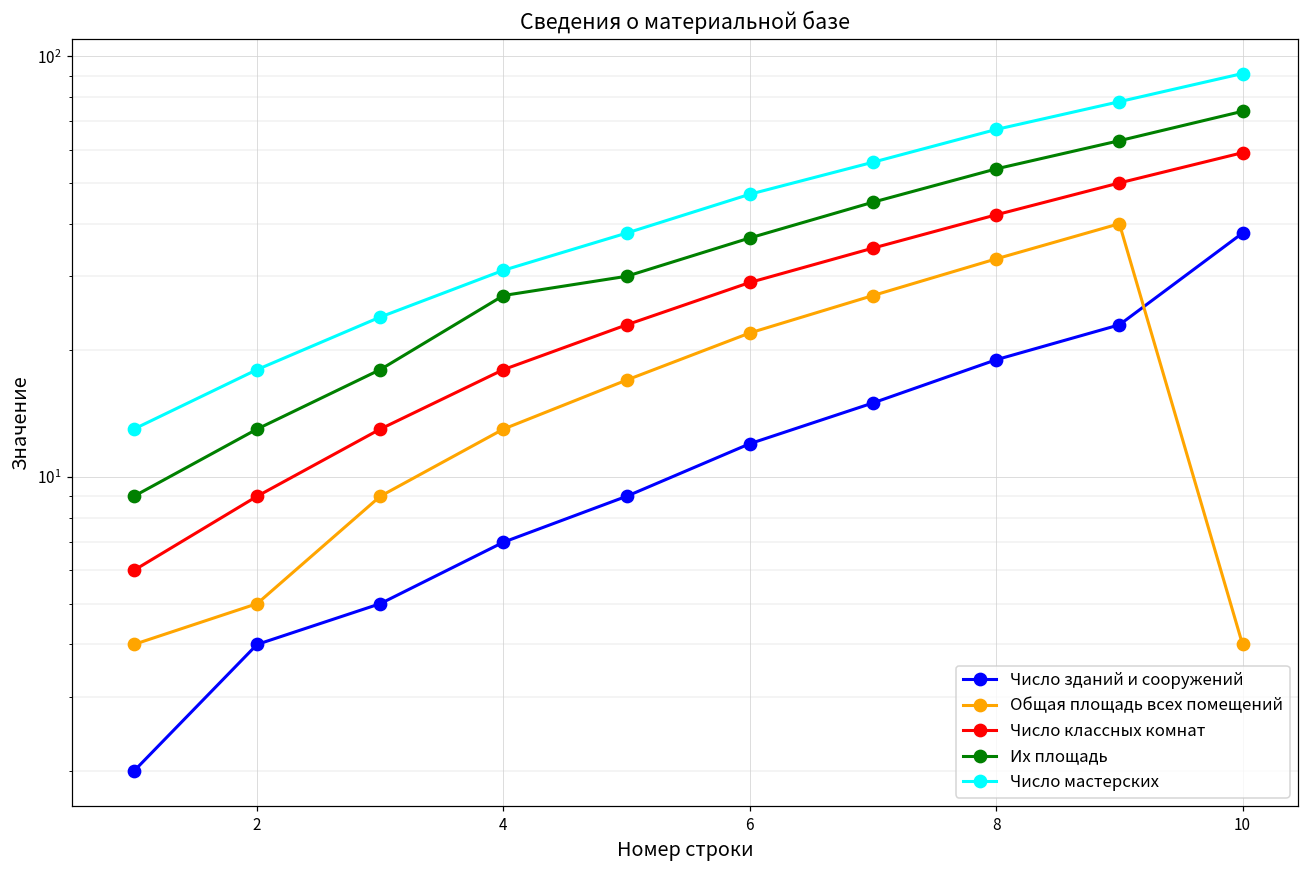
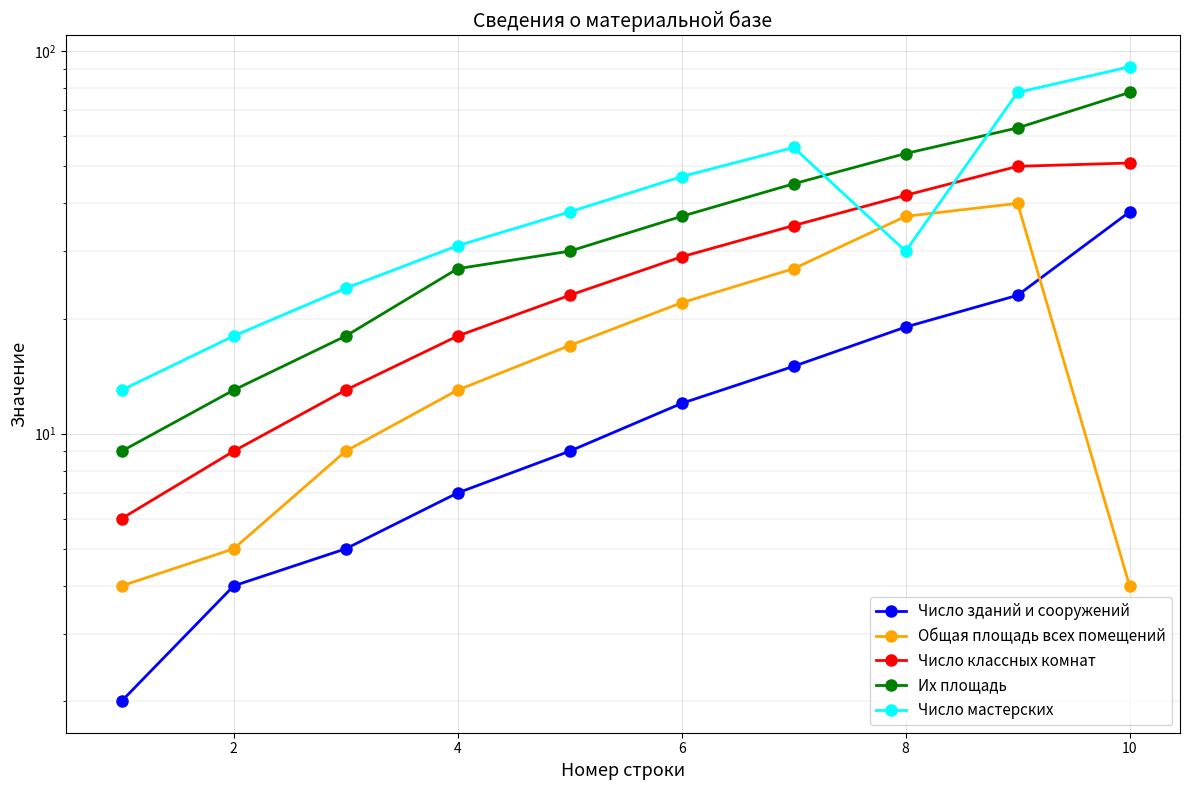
  {
    "Число зданий и сооружений": {
      "2": 4,
      "4": 7,
      "6": 12,
      "8": 19,
      "10": 38
    },
    "Общая площадь всех помещений": {
      "2": 5,
      "4": 13,
      "6": 22,
-     "8": 33,
+     "8": 37,
      "10": 4
    },
    "Число классных комнат": {
      "2": 9,
      "4": 18,
      "6": 29,
      "8": 42,
-     "10": 59
+     "10": 51
    },
    "Их площадь": {
      "2": 13,
      "4": 27,
      "6": 37,
      "8": 54,
-     "10": 74
+     "10": 78
    },
    "Число мастерских": {
      "2": 18,
      "4": 31,
      "6": 47,
-     "8": 67,
+     "8": 30,
      "10": 91
    }
  }
